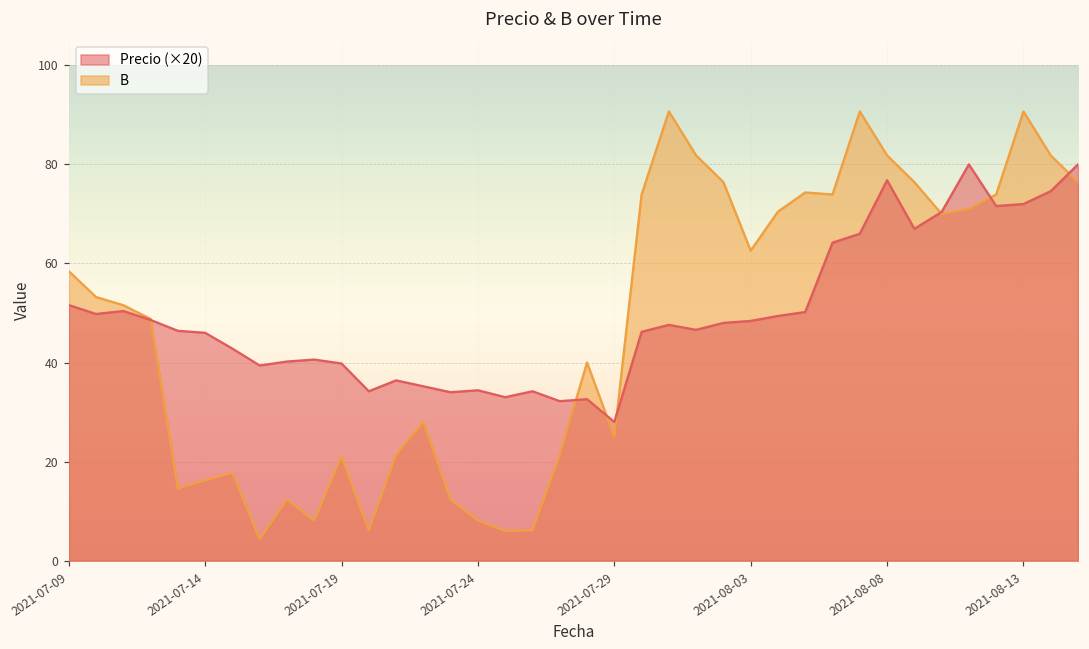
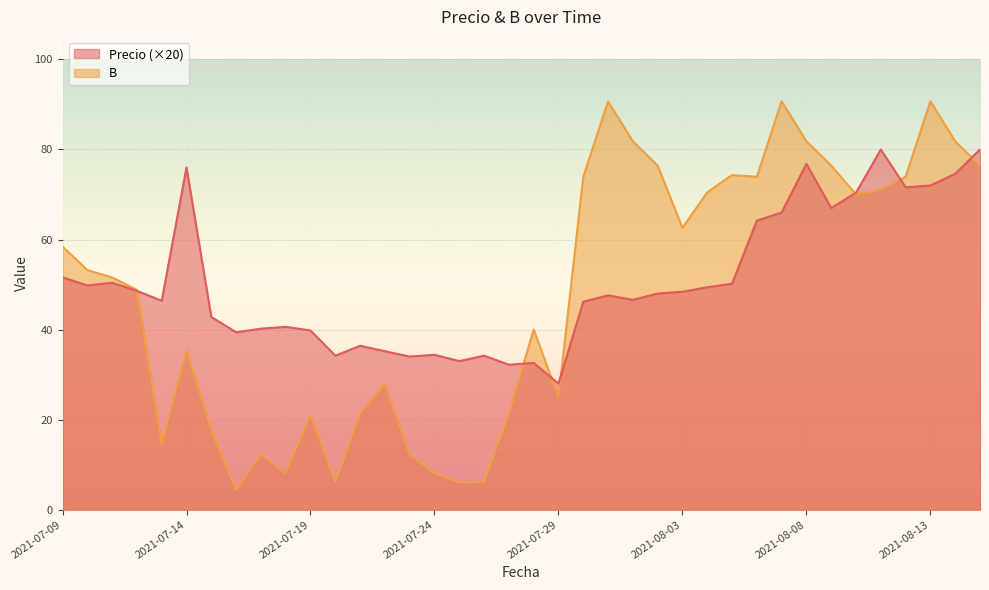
  {
    "B": {
      "2021-07-09": 58,
-     "2021-07-14": 16,
+     "2021-07-14": 35,
      "2021-07-19": 21,
      "2021-07-24": 8,
      "2021-07-29": 25,
      "2021-08-03": 63,
      "2021-08-08": 82,
      "2021-08-13": 91
    },
    "Precio (×20)": {
      "2021-07-09": 52,
-     "2021-07-14": 46,
+     "2021-07-14": 76,
      "2021-07-19": 40,
      "2021-07-24": 34,
      "2021-07-29": 28,
      "2021-08-03": 48,
      "2021-08-08": 77,
      "2021-08-13": 72
    }
  }
